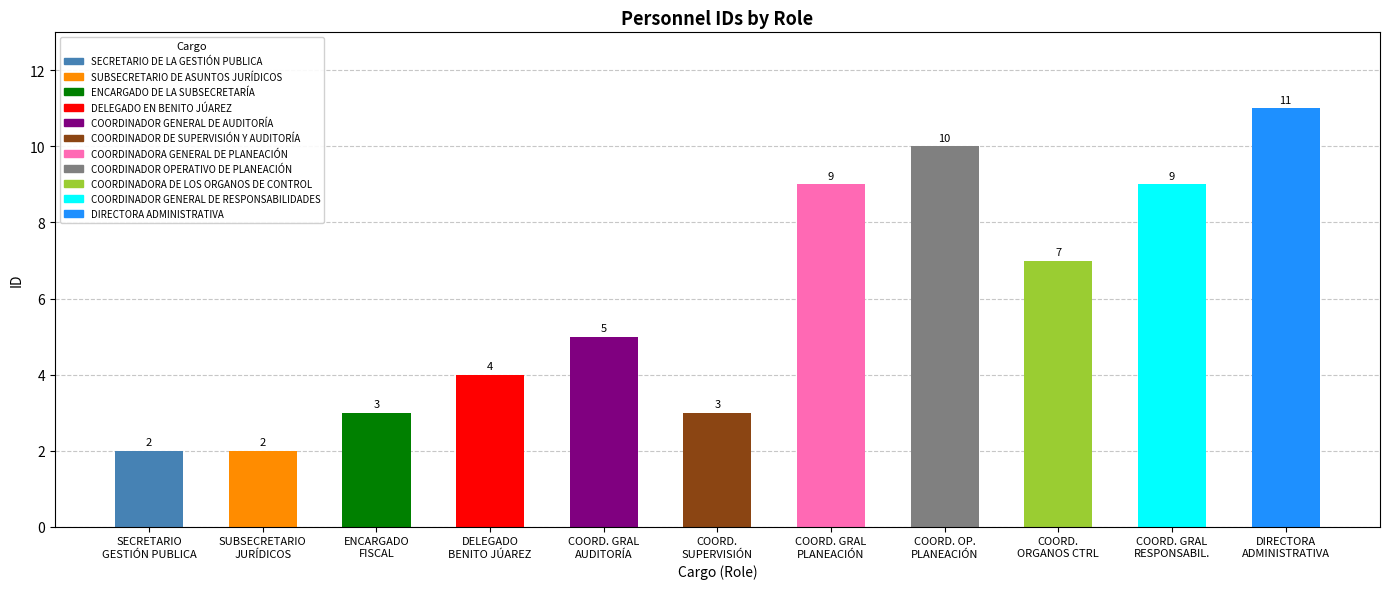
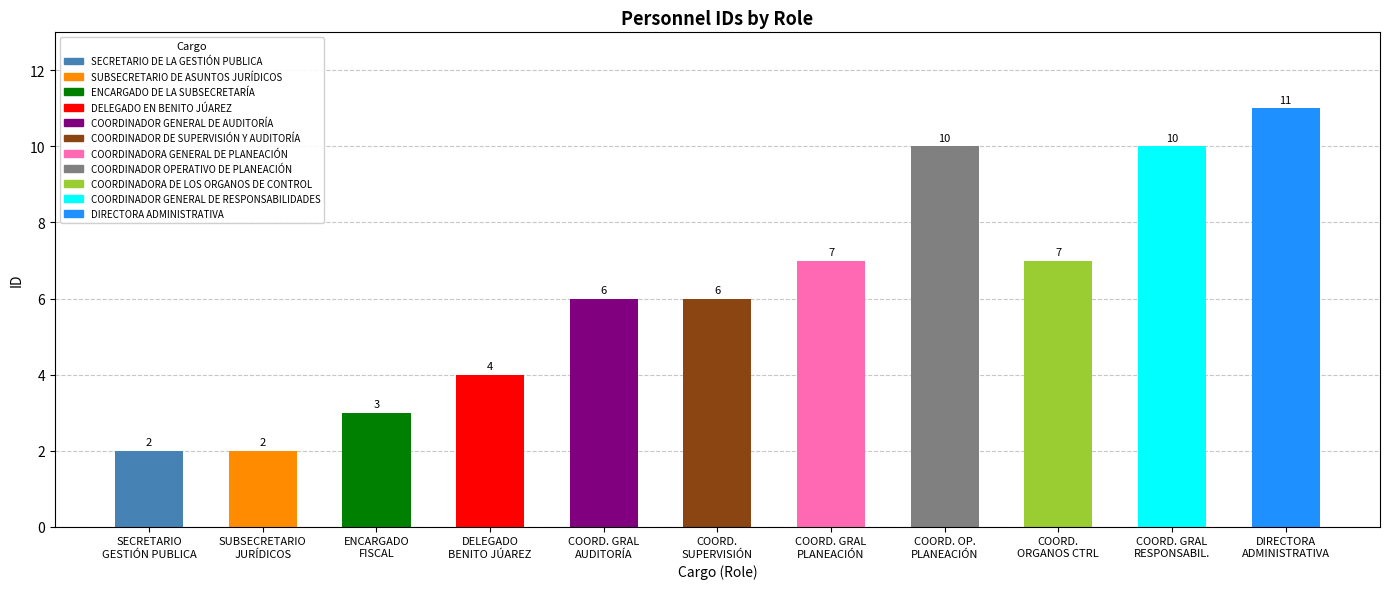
  {
    "SECRETARIO GESTIÓN PUBLICA": 2,
    "SUBSECRETARIO JURÍDICOS": 2,
    "ENCARGADO FISCAL": 3,
    "DELEGADO BENITO JÚAREZ": 4,
-   "COORD. GRAL AUDITORÍA": 5,
-   "COORD. SUPERVISIÓN": 3,
-   "COORD. GRAL PLANEACIÓN": 9,
+   "COORD. GRAL AUDITORÍA": 6,
+   "COORD. SUPERVISIÓN": 6,
+   "COORD. GRAL PLANEACIÓN": 7,
    "COORD. OP. PLANEACIÓN": 10,
    "COORD. ORGANOS CTRL": 7,
-   "COORD. GRAL RESPONSABIL.": 9,
+   "COORD. GRAL RESPONSABIL.": 10,
    "DIRECTORA ADMINISTRATIVA": 11
  }
